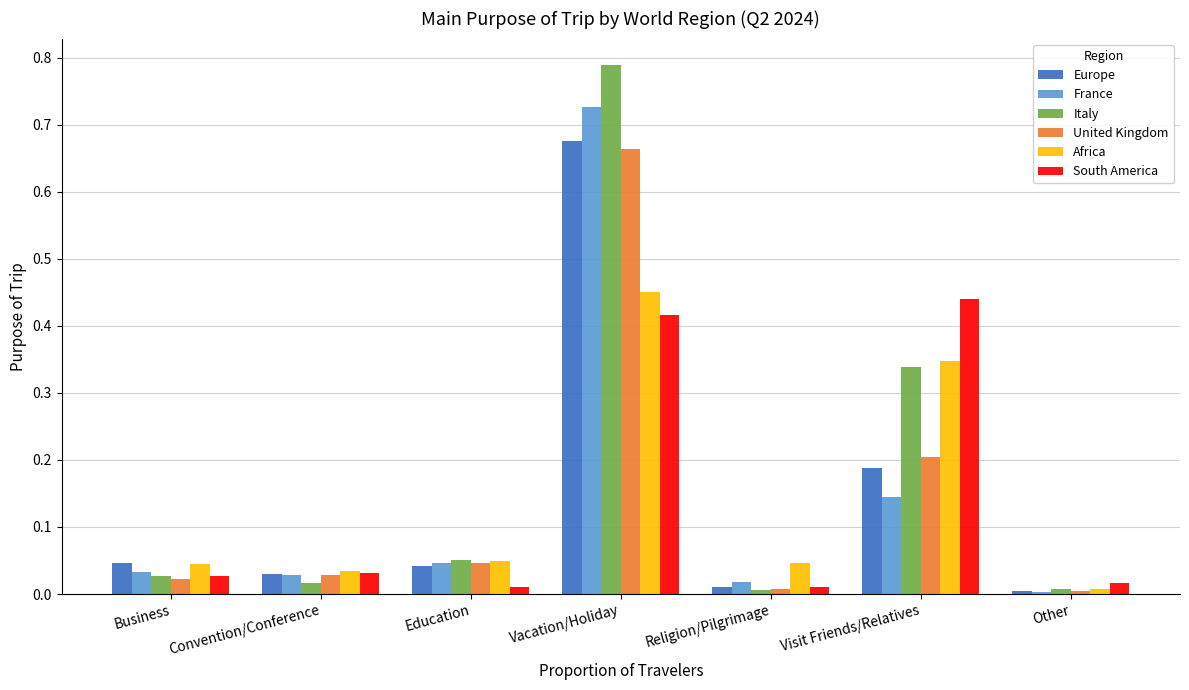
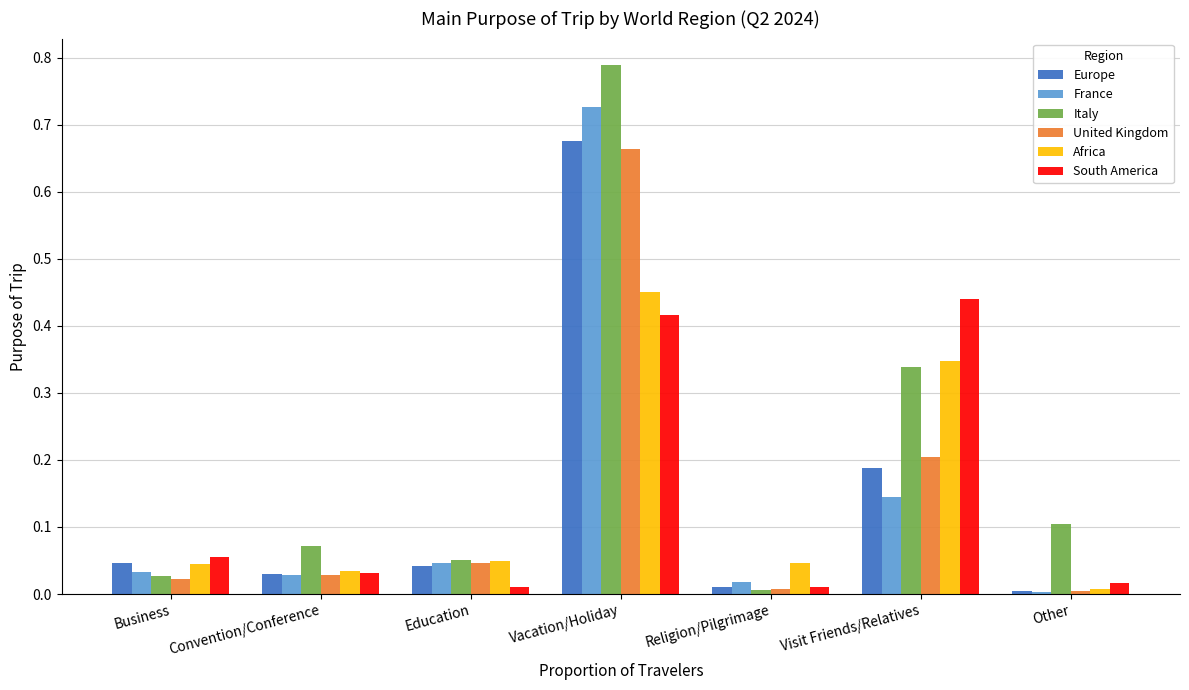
  {
    "Italy": {
      "Business": 0.03,
-     "Convention/Conference": 0.02,
+     "Convention/Conference": 0.07,
      "Education": 0.05,
      "Vacation/Holiday": 0.79,
      "Religion/Pilgrimage": 0.01,
      "Visit Friends/Relatives": 0.34,
-     "Other": 0.01
+     "Other": 0.10
    },
    "United Kingdom": {
      "Business": 0.02,
      "Convention/Conference": 0.03,
      "Education": 0.05,
      "Vacation/Holiday": 0.66,
      "Religion/Pilgrimage": 0.01,
      "Visit Friends/Relatives": 0.21,
      "Other": 0.00
    },
    "Africa": {
      "Business": 0.05,
      "Convention/Conference": 0.03,
      "Education": 0.05,
      "Vacation/Holiday": 0.45,
      "Religion/Pilgrimage": 0.05,
      "Visit Friends/Relatives": 0.35,
      "Other": 0.01
    },
    "South America": {
-     "Business": 0.03,
+     "Business": 0.06,
      "Convention/Conference": 0.03,
      "Education": 0.01,
      "Vacation/Holiday": 0.42,
      "Religion/Pilgrimage": 0.01,
      "Visit Friends/Relatives": 0.44,
      "Other": 0.02
    }
  }
